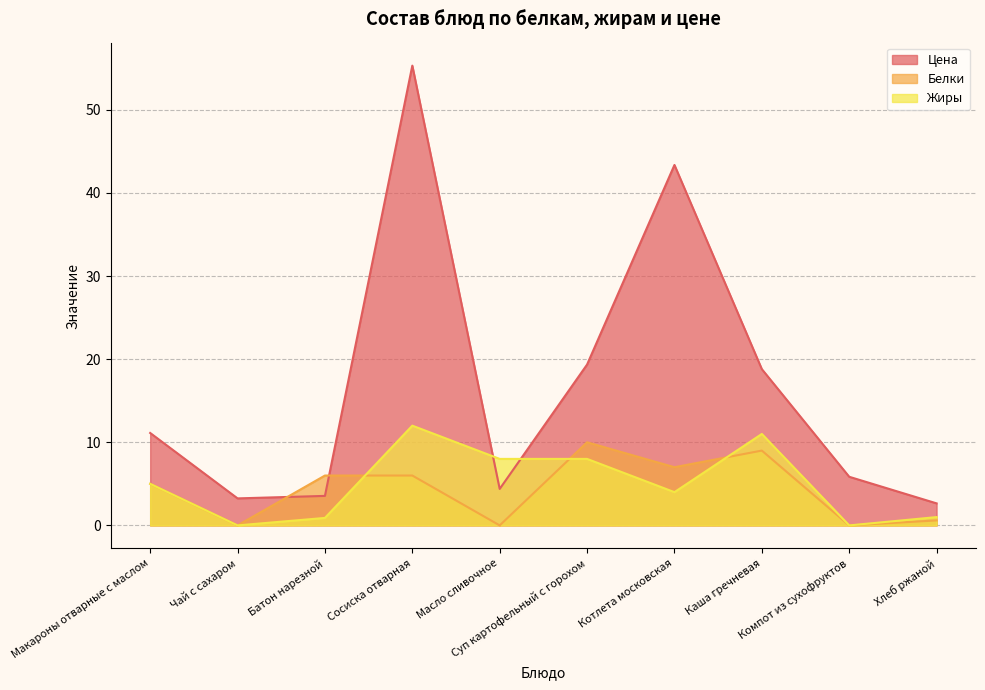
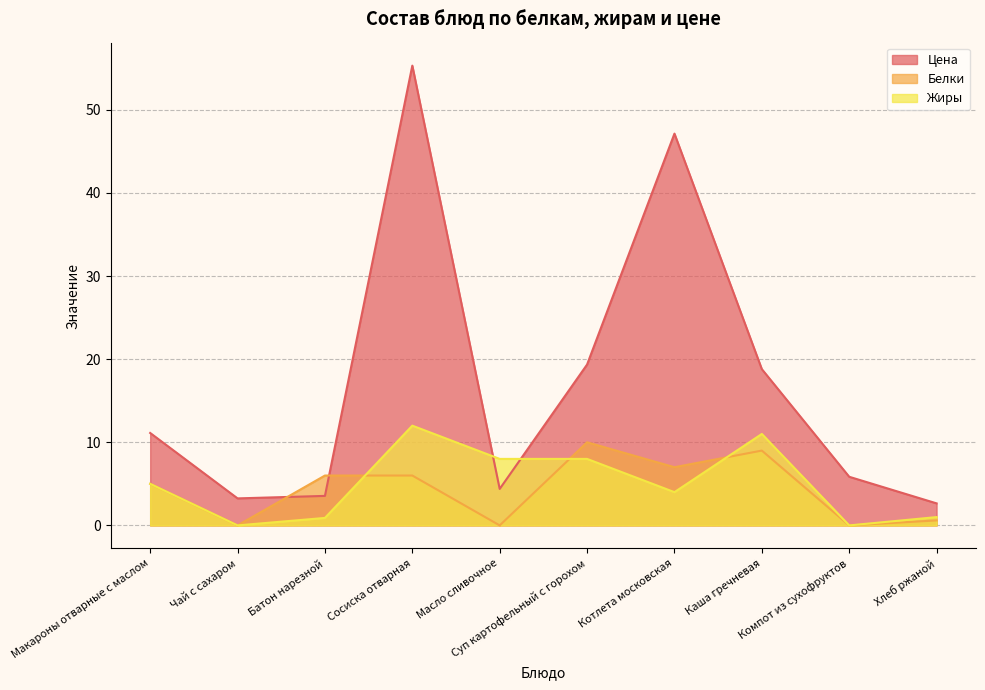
  {
    "Цена": {
      "Макароны отварные с маслом": 11,
      "Чай с сахаром": 3,
      "Батон нарезной": 4,
      "Сосиска отварная": 55,
      "Масло сливочное": 4,
      "Суп картофельный с горохом": 19,
-     "Котлета московская": 43,
+     "Котлета московская": 47,
      "Каша гречневая": 19,
      "Компот из сухофруктов": 6,
      "Хлеб ржаной": 3
    },
    "Белки": {
      "Батон нарезной": 6,
      "Сосиска отварная": 6,
      "Масло сливочное": 0,
      "Суп картофельный с горохом": 10,
      "Котлета московская": 7,
      "Каша гречневая": 9,
      "Хлеб ржаной": 1
    },
    "Жиры": {
      "Батон нарезной": 1,
      "Сосиска отварная": 12,
      "Масло сливочное": 8,
      "Суп картофельный с горохом": 8,
      "Котлета московская": 4,
      "Каша гречневая": 11,
      "Хлеб ржаной": 1
    }
  }
